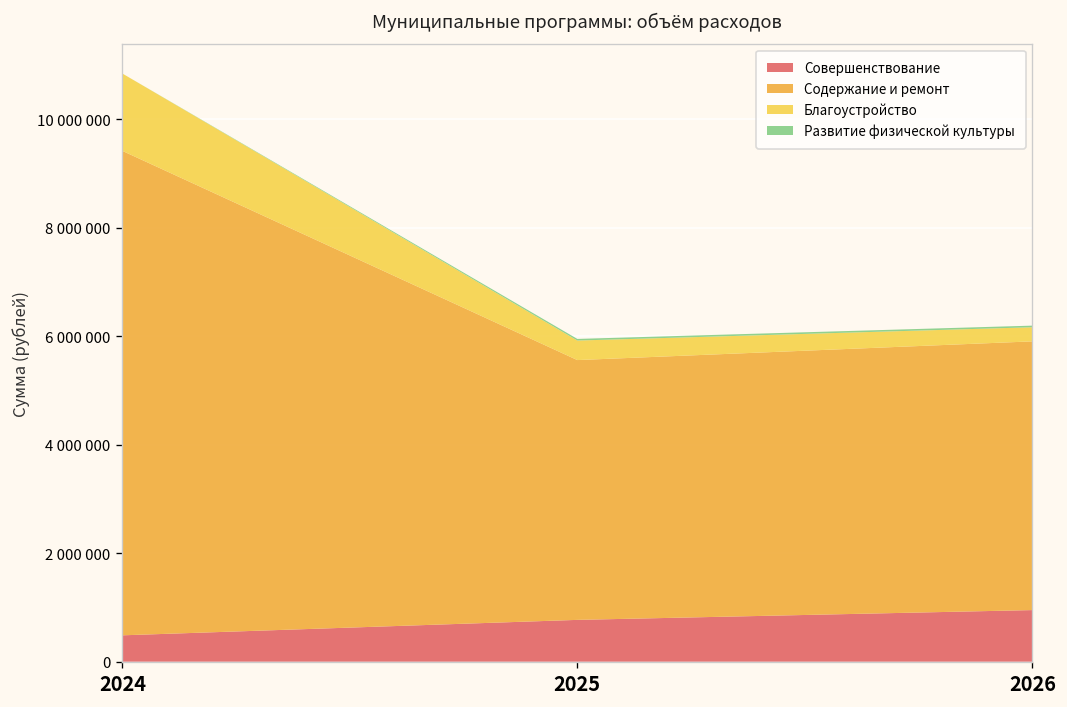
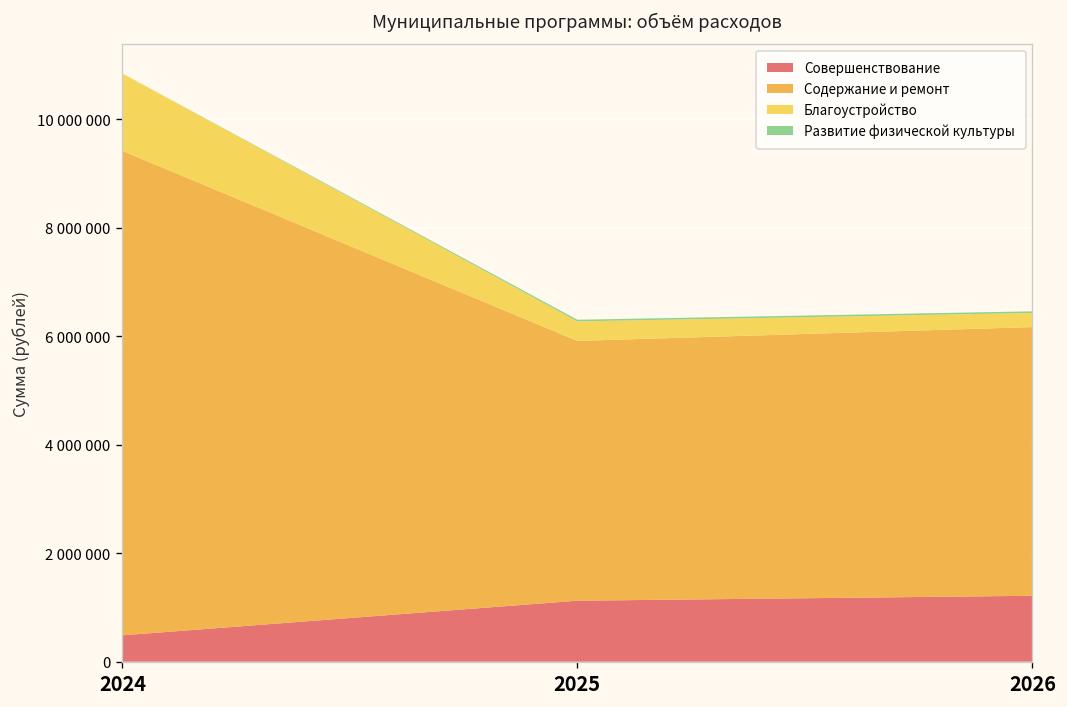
  {
    "Совершенствование": {
      "2024": 500000,
-     "2025": 800000,
-     "2026": 1000000
+     "2025": 1100000,
+     "2026": 1200000
    }
  }
